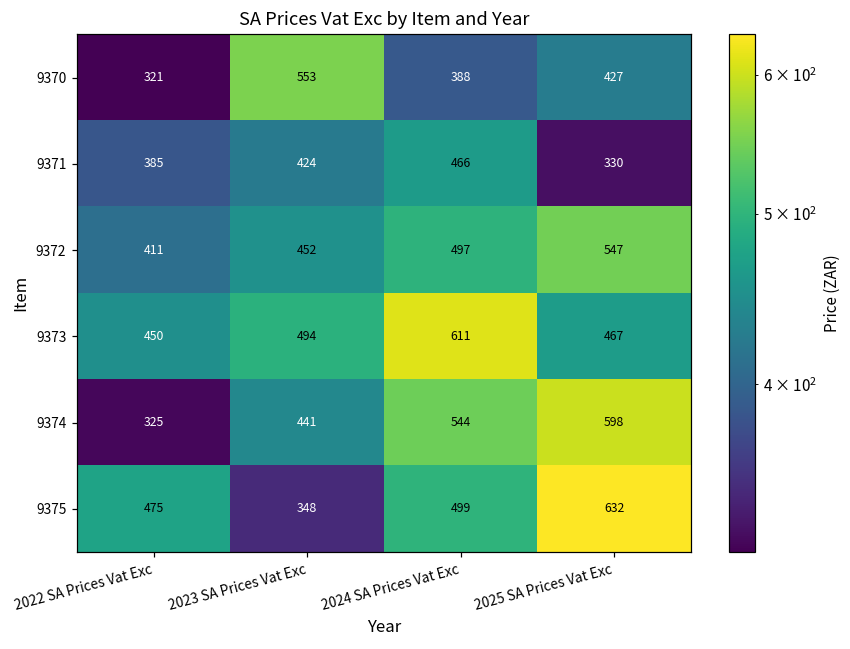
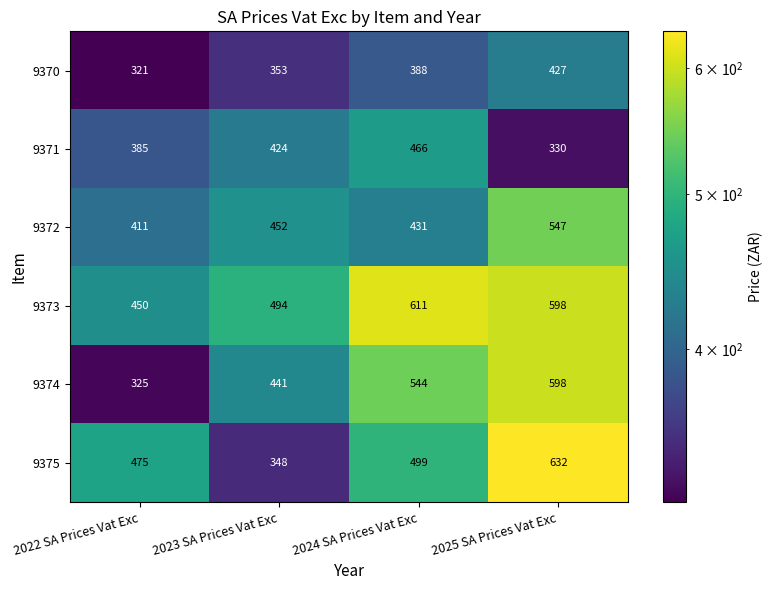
  {
    "9370": {
      "2022 SA Prices Vat Exc": 321,
-     "2023 SA Prices Vat Exc": 553,
+     "2023 SA Prices Vat Exc": 353,
      "2024 SA Prices Vat Exc": 388,
      "2025 SA Prices Vat Exc": 427
    },
    "9371": {
      "2022 SA Prices Vat Exc": 385,
      "2023 SA Prices Vat Exc": 424,
      "2024 SA Prices Vat Exc": 466,
      "2025 SA Prices Vat Exc": 330
    },
    "9372": {
      "2022 SA Prices Vat Exc": 411,
      "2023 SA Prices Vat Exc": 452,
-     "2024 SA Prices Vat Exc": 497,
+     "2024 SA Prices Vat Exc": 431,
      "2025 SA Prices Vat Exc": 547
    },
    "9373": {
      "2022 SA Prices Vat Exc": 450,
      "2023 SA Prices Vat Exc": 494,
      "2024 SA Prices Vat Exc": 611,
-     "2025 SA Prices Vat Exc": 467
+     "2025 SA Prices Vat Exc": 598
    },
    "9374": {
      "2022 SA Prices Vat Exc": 325,
      "2023 SA Prices Vat Exc": 441,
      "2024 SA Prices Vat Exc": 544,
      "2025 SA Prices Vat Exc": 598
    },
    "9375": {
      "2022 SA Prices Vat Exc": 475,
      "2023 SA Prices Vat Exc": 348,
      "2024 SA Prices Vat Exc": 499,
      "2025 SA Prices Vat Exc": 632
    }
  }
